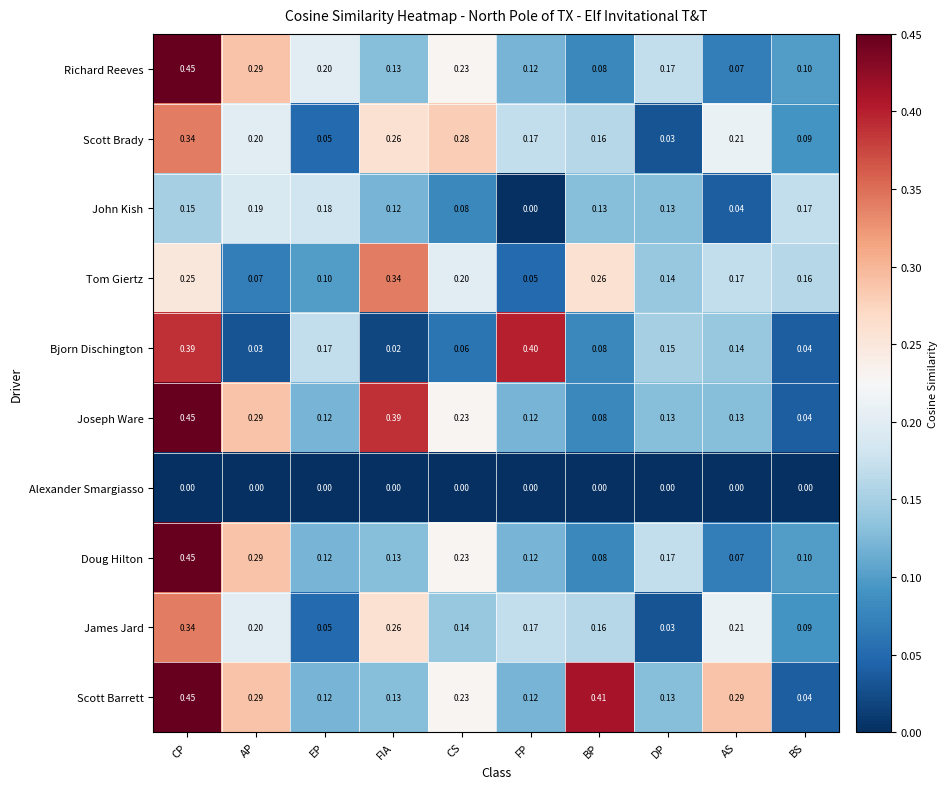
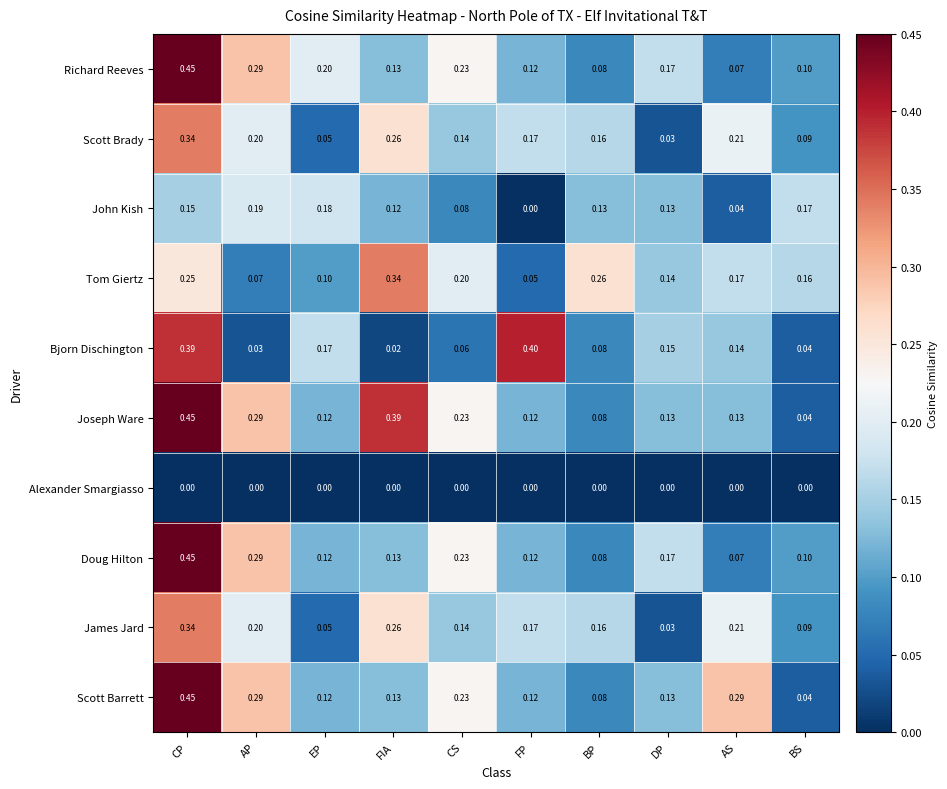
  {
    "Richard Reeves": {
      "CP": 0.45,
      "AP": 0.29,
      "EP": 0.20,
      "FIA": 0.13,
      "CS": 0.23,
      "FP": 0.12,
      "BP": 0.08,
      "DP": 0.17,
      "AS": 0.07,
      "BS": 0.10
    },
    "Scott Brady": {
      "CP": 0.34,
      "AP": 0.20,
      "EP": 0.05,
      "FIA": 0.26,
-     "CS": 0.28,
+     "CS": 0.14,
      "FP": 0.17,
      "BP": 0.16,
      "DP": 0.03,
      "AS": 0.21,
      "BS": 0.09
    },
    "John Kish": {
      "CP": 0.15,
      "AP": 0.19,
      "EP": 0.18,
      "FIA": 0.12,
      "CS": 0.08,
      "FP": 0.00,
      "BP": 0.13,
      "DP": 0.13,
      "AS": 0.04,
      "BS": 0.17
    },
    "Tom Giertz": {
      "CP": 0.25,
      "AP": 0.07,
      "EP": 0.10,
      "FIA": 0.34,
      "CS": 0.20,
      "FP": 0.05,
      "BP": 0.26,
      "DP": 0.14,
      "AS": 0.17,
      "BS": 0.16
    },
    "Bjorn Dischington": {
      "CP": 0.39,
      "AP": 0.03,
      "EP": 0.17,
      "FIA": 0.02,
      "CS": 0.06,
      "FP": 0.40,
      "BP": 0.08,
      "DP": 0.15,
      "AS": 0.14,
      "BS": 0.04
    },
    "Joseph Ware": {
      "CP": 0.45,
      "AP": 0.29,
      "EP": 0.12,
      "FIA": 0.39,
      "CS": 0.23,
      "FP": 0.12,
      "BP": 0.08,
      "DP": 0.13,
      "AS": 0.13,
      "BS": 0.04
    },
    "Alexander Smargiasso": {
      "CP": 0.00,
      "AP": 0.00,
      "EP": 0.00,
      "FIA": 0.00,
      "CS": 0.00,
      "FP": 0.00,
      "BP": 0.00,
      "DP": 0.00,
      "AS": 0.00,
      "BS": 0.00
    },
    "Doug Hilton": {
      "CP": 0.45,
      "AP": 0.29,
      "EP": 0.12,
      "FIA": 0.13,
      "CS": 0.23,
      "FP": 0.12,
      "BP": 0.08,
      "DP": 0.17,
      "AS": 0.07,
      "BS": 0.10
    },
    "James Jard": {
      "CP": 0.34,
      "AP": 0.20,
      "EP": 0.05,
      "FIA": 0.26,
      "CS": 0.14,
      "FP": 0.17,
      "BP": 0.16,
      "DP": 0.03,
      "AS": 0.21,
      "BS": 0.09
    },
    "Scott Barrett": {
      "CP": 0.45,
      "AP": 0.29,
      "EP": 0.12,
      "FIA": 0.13,
      "CS": 0.23,
      "FP": 0.12,
-     "BP": 0.41,
+     "BP": 0.08,
      "DP": 0.13,
      "AS": 0.29,
      "BS": 0.04
    }
  }
